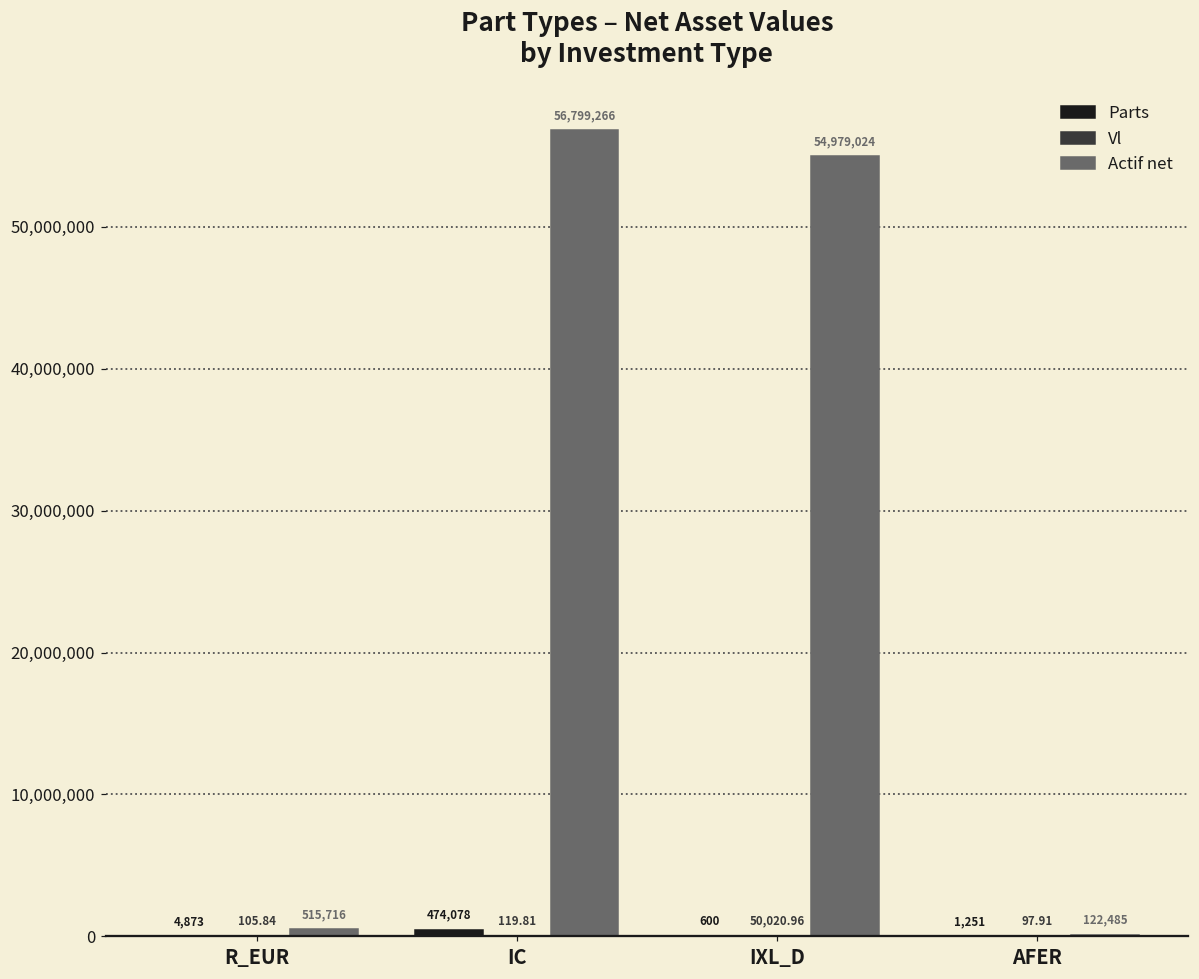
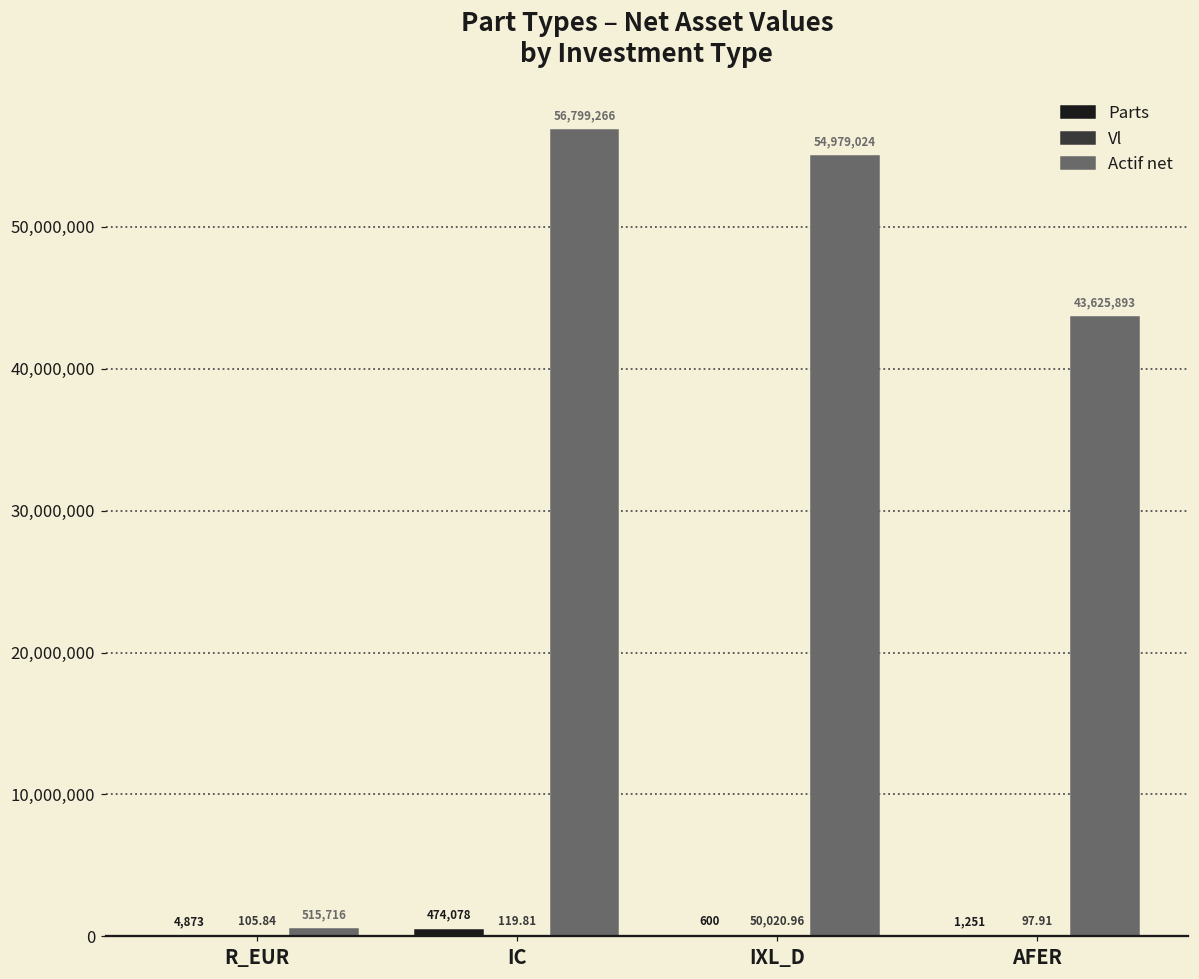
  {
    "Actif net": {
      "R_EUR": "515,716",
      "IC": "56,799,266",
      "IXL_D": "54,979,024",
-     "AFER": "122,485"
+     "AFER": "43,625,893"
    }
  }
